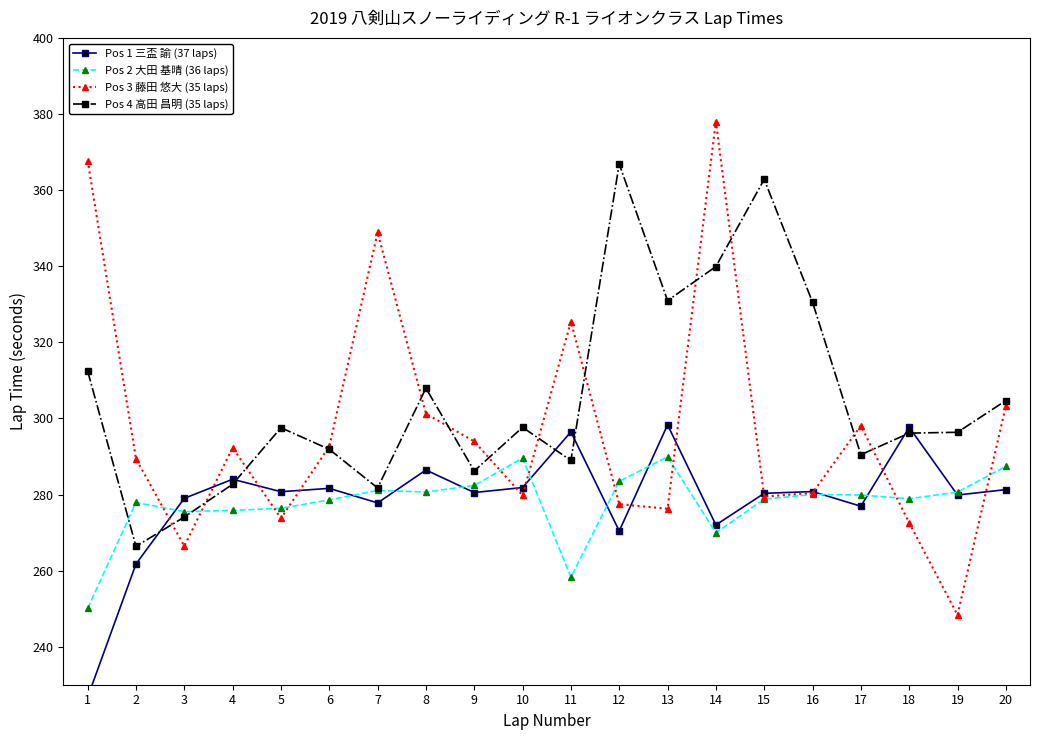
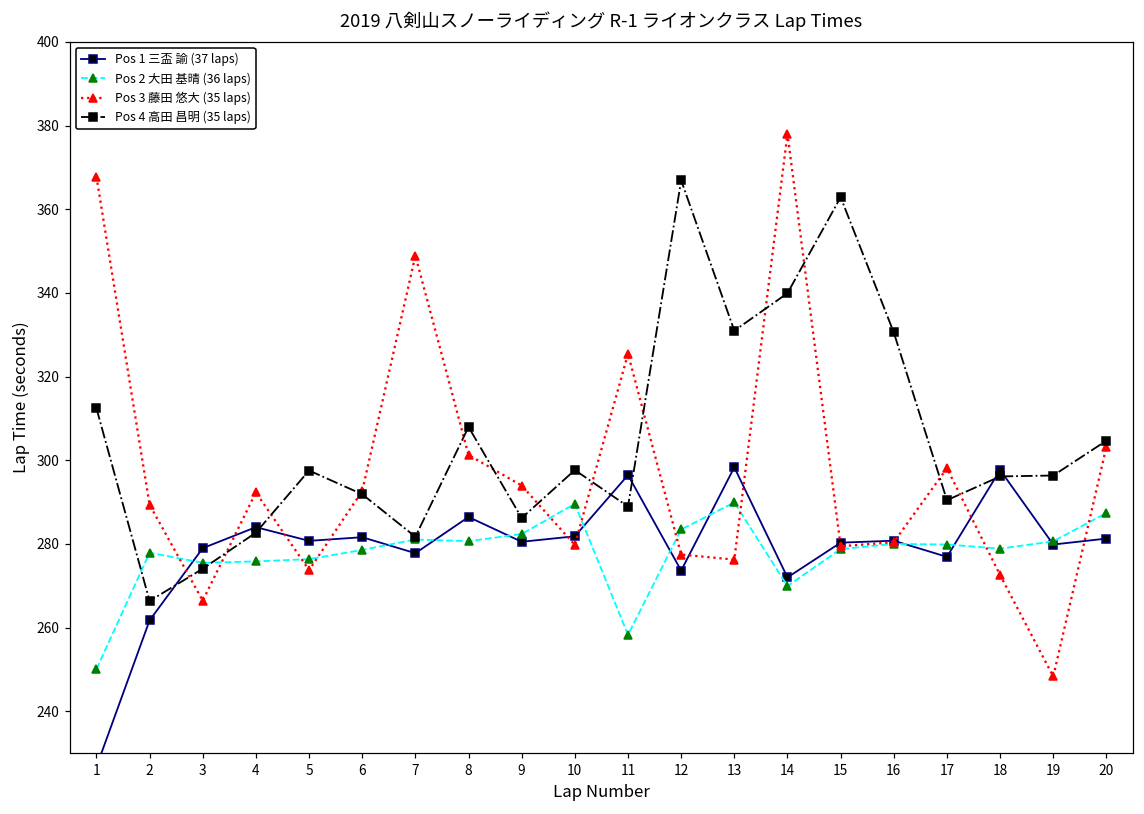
  {
    "Pos 1 三盃 諭 (37 laps)": {
      "2": 262,
      "3": 279,
      "4": 284,
      "5": 281,
      "6": 282,
      "7": 278,
      "8": 286,
      "9": 281,
      "10": 282,
      "11": 296,
-     "12": 270,
+     "12": 274,
      "13": 298,
      "14": 272,
      "15": 280,
      "17": 277,
      "18": 298,
      "19": 280,
      "20": 281
    },
    "Pos 2 大田 基晴 (36 laps)": {
      "1": 250,
      "2": 278,
      "3": 276,
      "4": 276,
      "5": 276,
      "6": 279,
      "8": 281,
      "9": 282,
      "10": 290,
      "11": 258,
      "12": 283,
      "13": 290,
      "14": 270,
      "17": 280,
      "18": 279,
      "19": 281,
      "20": 287
    },
    "Pos 3 藤田 悠大 (35 laps)": {
      "1": 368,
      "2": 289,
      "3": 266,
      "4": 292,
      "5": 274,
      "6": 293,
      "7": 349,
      "8": 301,
      "9": 294,
      "10": 280,
      "11": 325,
      "12": 277,
      "13": 276,
      "14": 378,
      "17": 298,
      "18": 273,
      "19": 248,
      "20": 303
    },
    "Pos 4 高田 昌明 (35 laps)": {
      "1": 312,
      "2": 266,
      "3": 274,
      "4": 283,
      "5": 298,
      "6": 292,
      "8": 308,
      "9": 286,
      "10": 298,
      "11": 289,
      "12": 367,
      "13": 331,
      "14": 340,
      "15": 363,
      "16": 331,
      "17": 290,
      "18": 296,
      "19": 296,
      "20": 305
    }
  }
